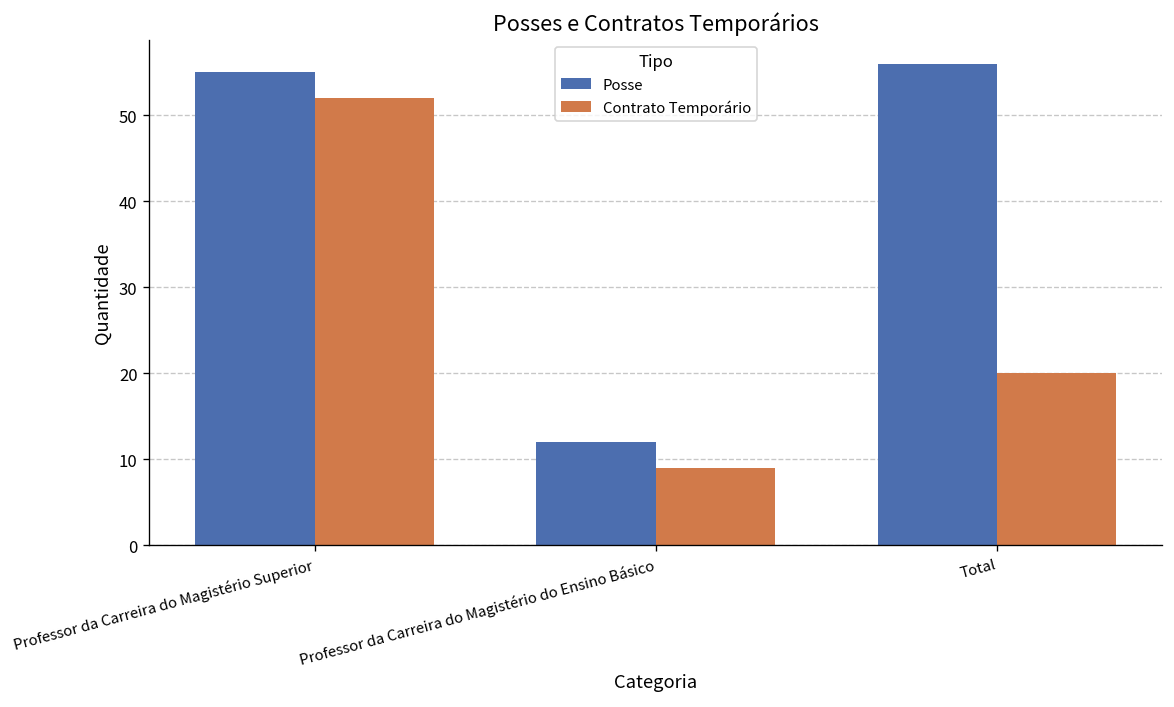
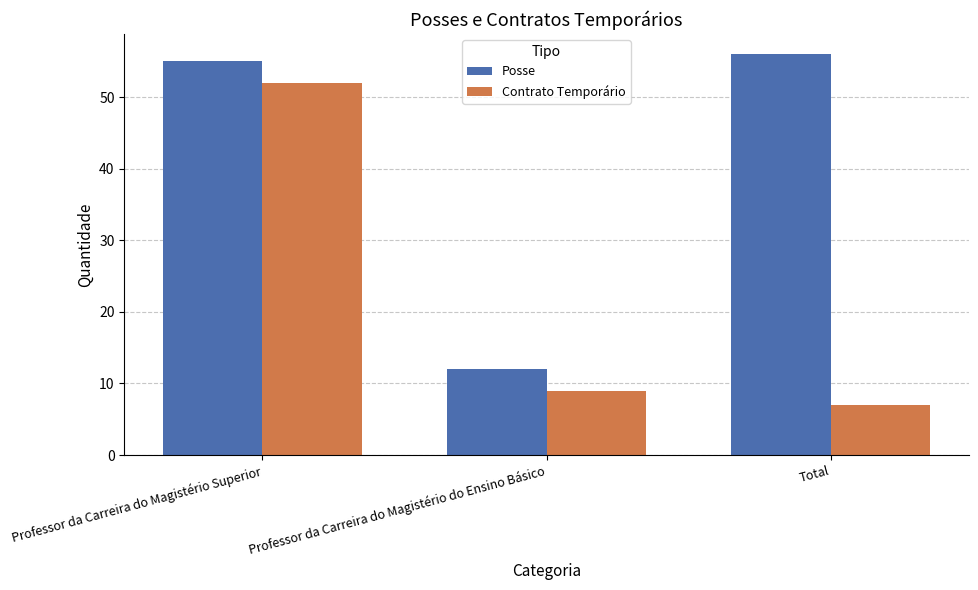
  {
    "Posse": {
      "Professor da Carreira do Magistério Superior": 55,
      "Professor da Carreira do Magistério do Ensino Básico": 12,
      "Total": 56
    },
    "Contrato Temporário": {
      "Professor da Carreira do Magistério Superior": 52,
      "Professor da Carreira do Magistério do Ensino Básico": 9,
-     "Total": 20
+     "Total": 7
    }
  }
